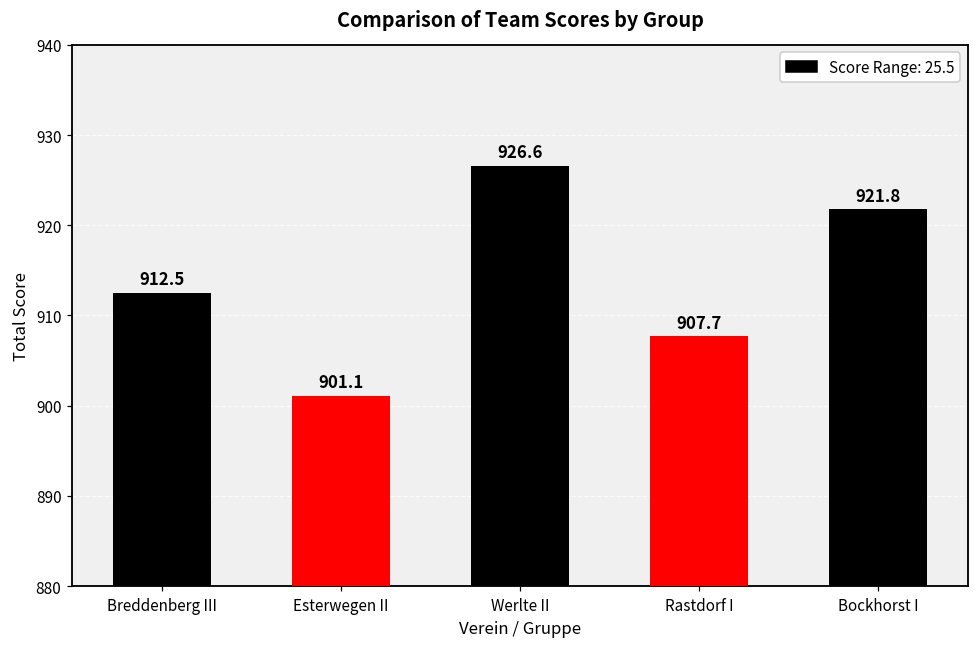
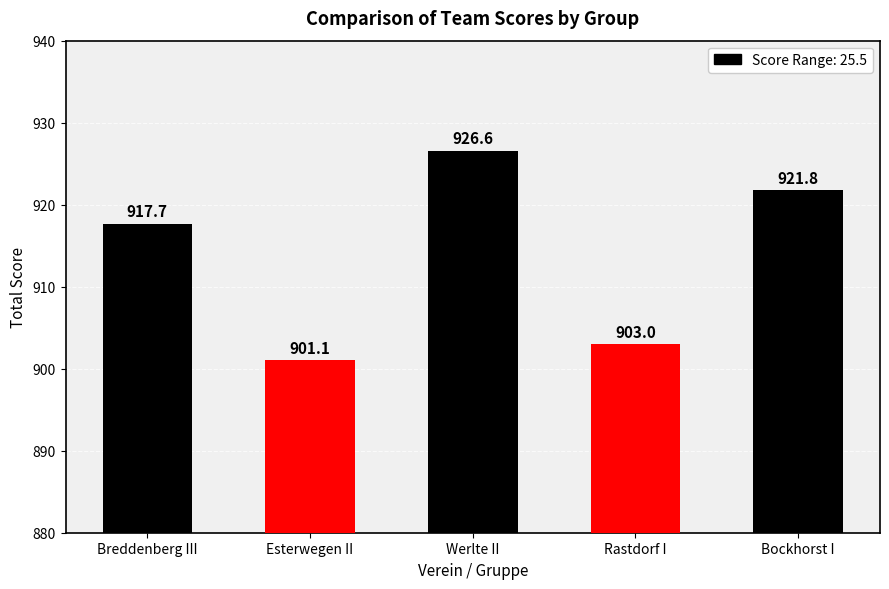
  {
-   "Breddenberg III": 912.5,
+   "Breddenberg III": 917.7,
    "Esterwegen II": 901.1,
    "Werlte II": 926.6,
-   "Rastdorf I": 907.7,
+   "Rastdorf I": 903.0,
    "Bockhorst I": 921.8
  }
